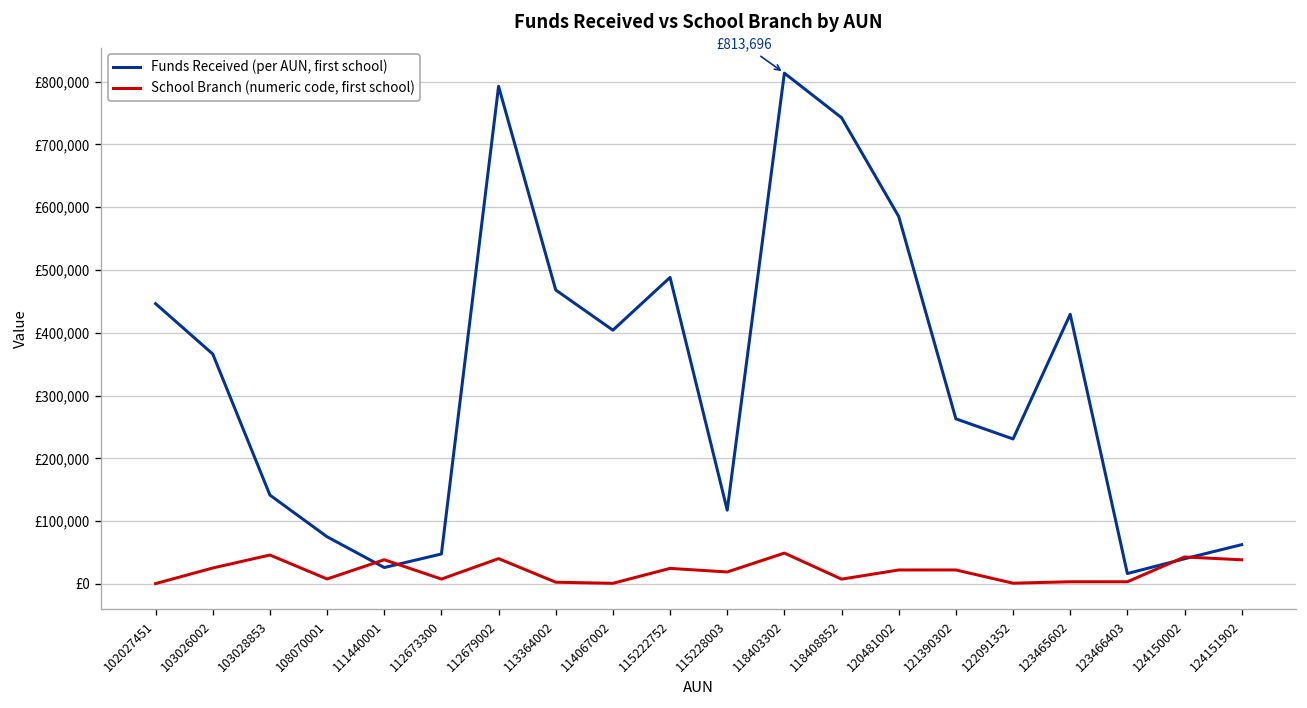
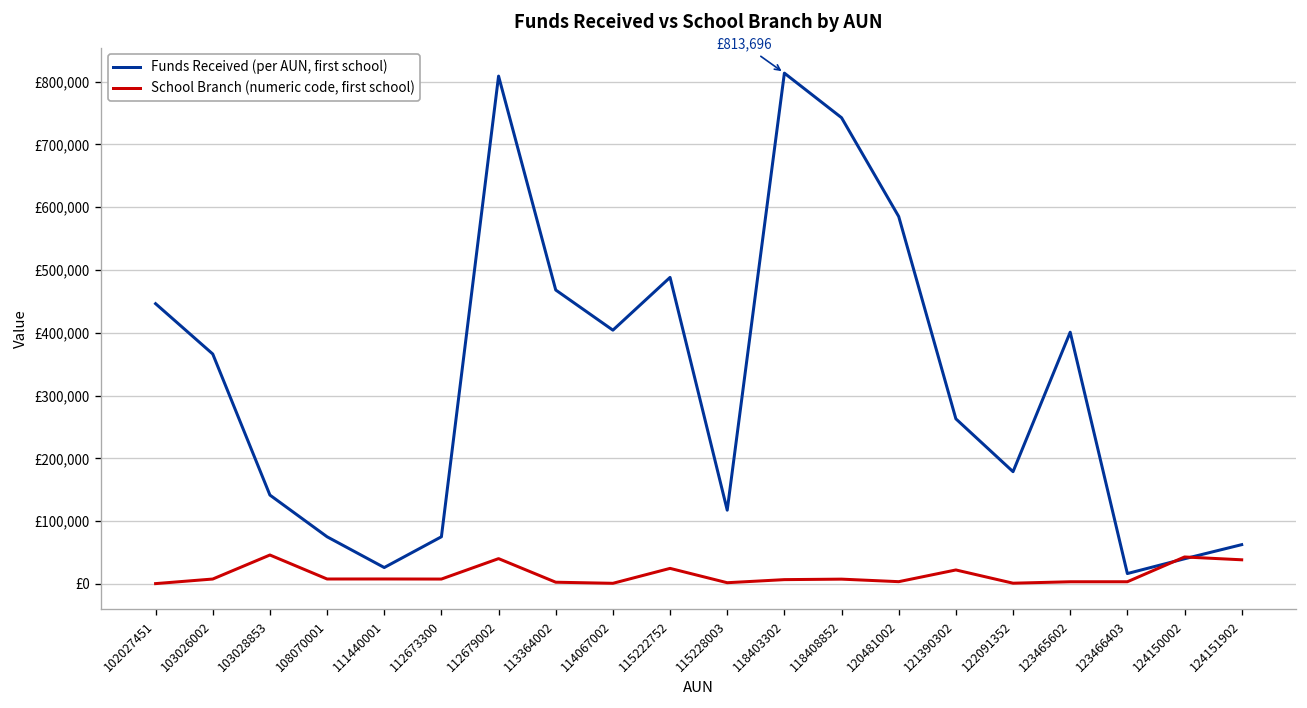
  {
    "Funds Received (per AUN, first school)": {
      "102027451": "£450,000",
      "103026002": "£370,000",
      "103028853": "£140,000",
      "108070001": "£80,000",
      "111440001": "£30,000",
-     "112673300": "£50,000",
-     "112679002": "£790,000",
+     "112673300": "£80,000",
+     "112679002": "£810,000",
      "113364002": "£470,000",
      "114067002": "£400,000",
      "115222752": "£490,000",
      "115228003": "£120,000",
      "118408852": "£740,000",
      "120481002": "£590,000",
      "121390302": "£260,000",
-     "122091352": "£230,000",
-     "123465602": "£430,000",
+     "122091352": "£180,000",
+     "123465602": "£400,000",
      "123466403": "£20,000",
      "124151902": "£60,000"
    },
    "School Branch (numeric code, first school)": {
      "102027451": "£0",
-     "103026002": "£30,000",
+     "103026002": "£10,000",
      "103028853": "£50,000",
      "108070001": "£10,000",
-     "111440001": "£40,000",
+     "111440001": "£10,000",
      "112673300": "£10,000",
      "112679002": "£40,000",
      "113364002": "£0",
      "114067002": "£0",
      "115222752": "£20,000",
-     "115228003": "£20,000",
-     "118403302": "£50,000",
+     "115228003": "£0",
+     "118403302": "£10,000",
      "118408852": "£10,000",
-     "120481002": "£20,000",
+     "120481002": "£0",
      "121390302": "£20,000",
      "122091352": "£0",
      "123465602": "£0",
      "123466403": "£0",
      "124151902": "£40,000"
    }
  }
